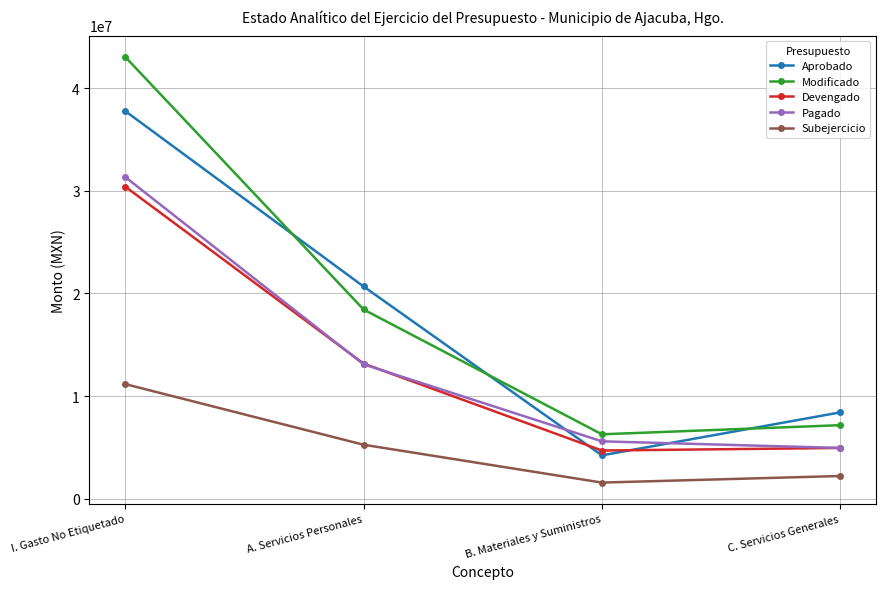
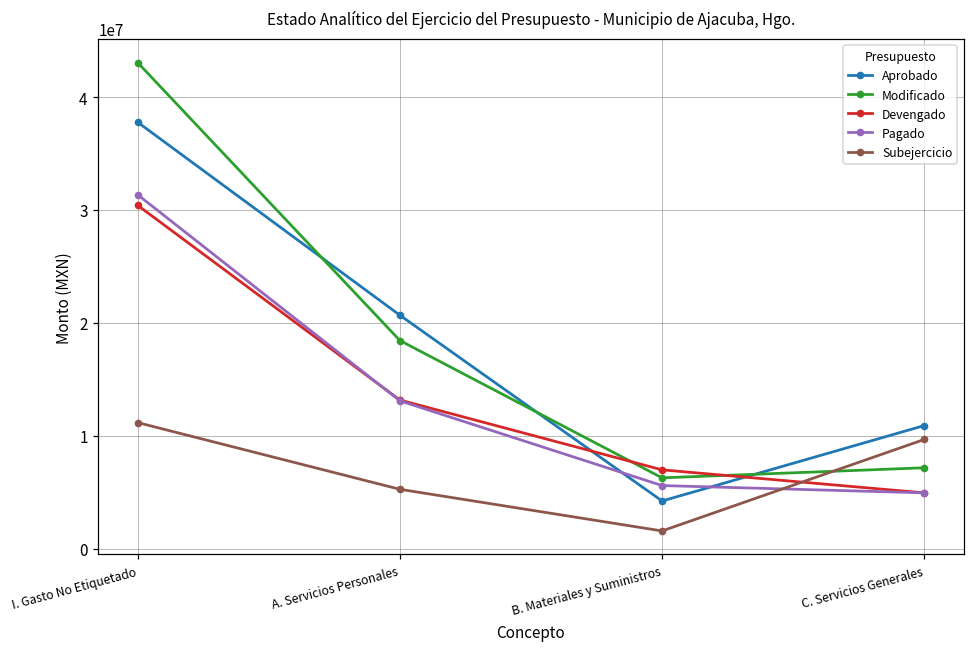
  {
    "Aprobado": {
      "I. Gasto No Etiquetado": 37800000,
      "A. Servicios Personales": 20700000,
      "B. Materiales y Suministros": 4200000,
-     "C. Servicios Generales": 8400000
+     "C. Servicios Generales": 10900000
    },
    "Modificado": {
      "I. Gasto No Etiquetado": 43000000,
      "A. Servicios Personales": 18400000,
      "B. Materiales y Suministros": 6300000,
      "C. Servicios Generales": 7200000
    },
    "Devengado": {
      "I. Gasto No Etiquetado": 30400000,
-     "B. Materiales y Suministros": 4700000
+     "B. Materiales y Suministros": 7000000
    },
    "Pagado": {
      "I. Gasto No Etiquetado": 31300000,
      "B. Materiales y Suministros": 5600000
    },
    "Subejercicio": {
      "I. Gasto No Etiquetado": 11200000,
      "A. Servicios Personales": 5300000,
      "B. Materiales y Suministros": 1600000,
-     "C. Servicios Generales": 2200000
+     "C. Servicios Generales": 9700000
    }
  }
